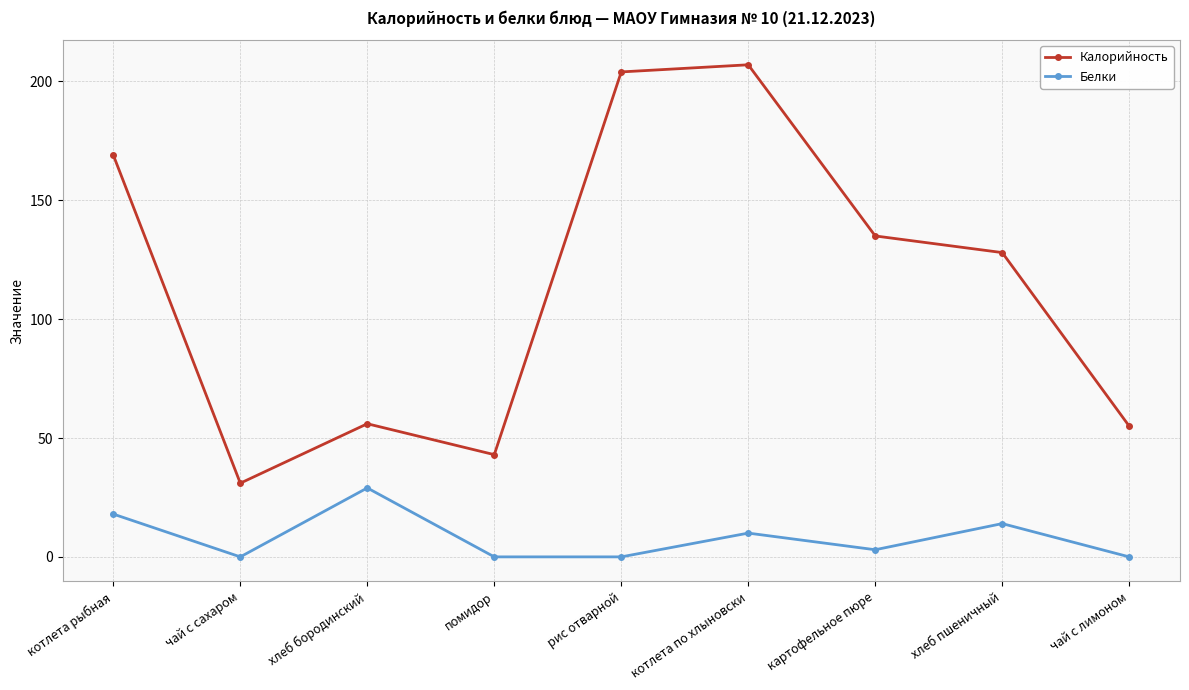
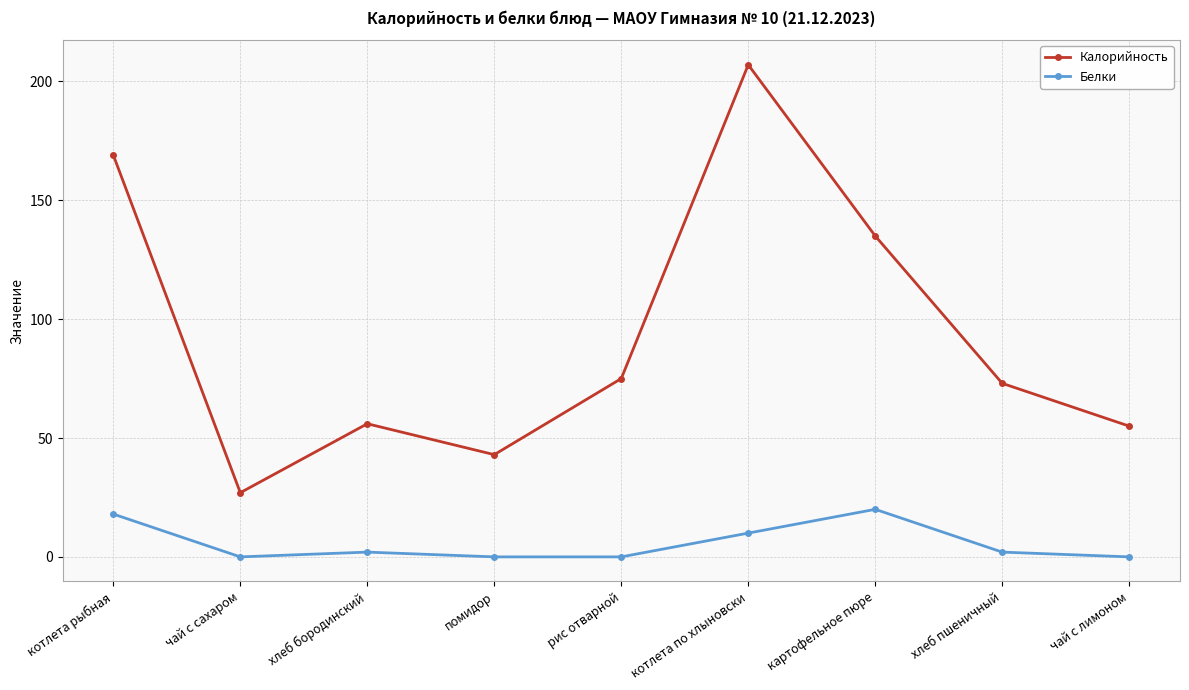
  {
    "Калорийность": {
      "котлета рыбная": 169,
-     "чай с сахаром": 31,
+     "чай с сахаром": 27,
      "хлеб бородинский": 56,
      "помидор": 43,
-     "рис отварной": 204,
+     "рис отварной": 75,
      "котлета по хлыновски": 207,
      "картофельное пюре": 135,
-     "хлеб пшеничный": 128,
+     "хлеб пшеничный": 73,
      "чай с лимоном": 55
    },
    "Белки": {
      "котлета рыбная": 18,
      "чай с сахаром": 0,
-     "хлеб бородинский": 29,
+     "хлеб бородинский": 2,
      "помидор": 0,
      "рис отварной": 0,
      "котлета по хлыновски": 10,
-     "картофельное пюре": 3,
-     "хлеб пшеничный": 14,
+     "картофельное пюре": 20,
+     "хлеб пшеничный": 2,
      "чай с лимоном": 0
    }
  }
